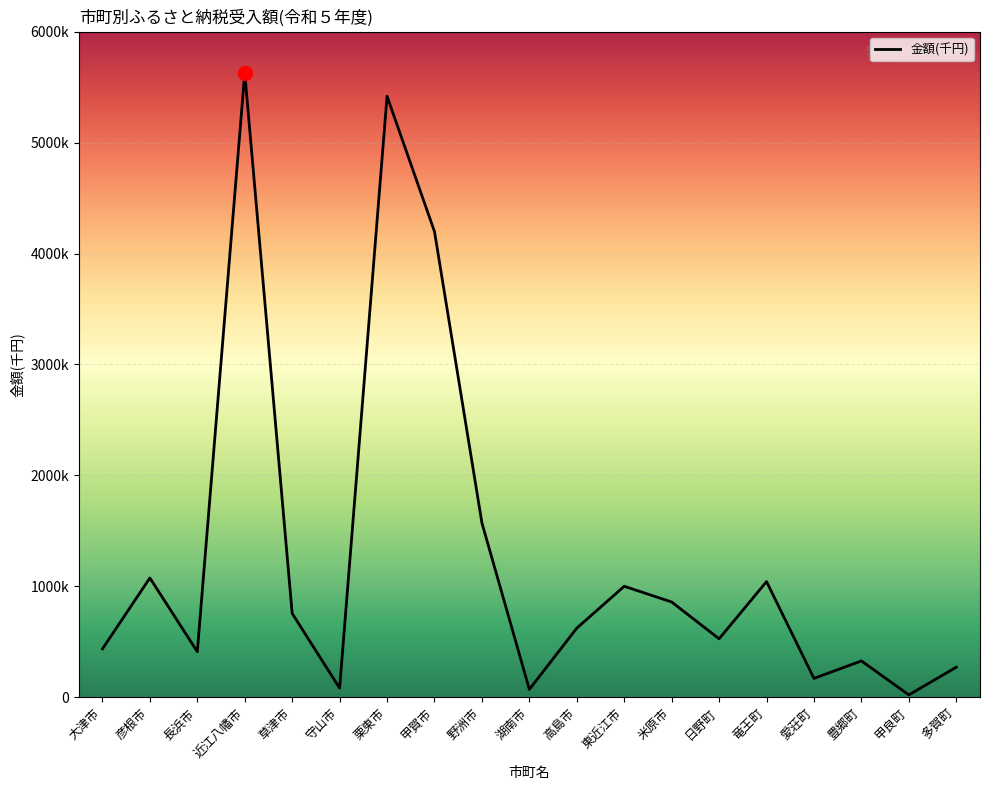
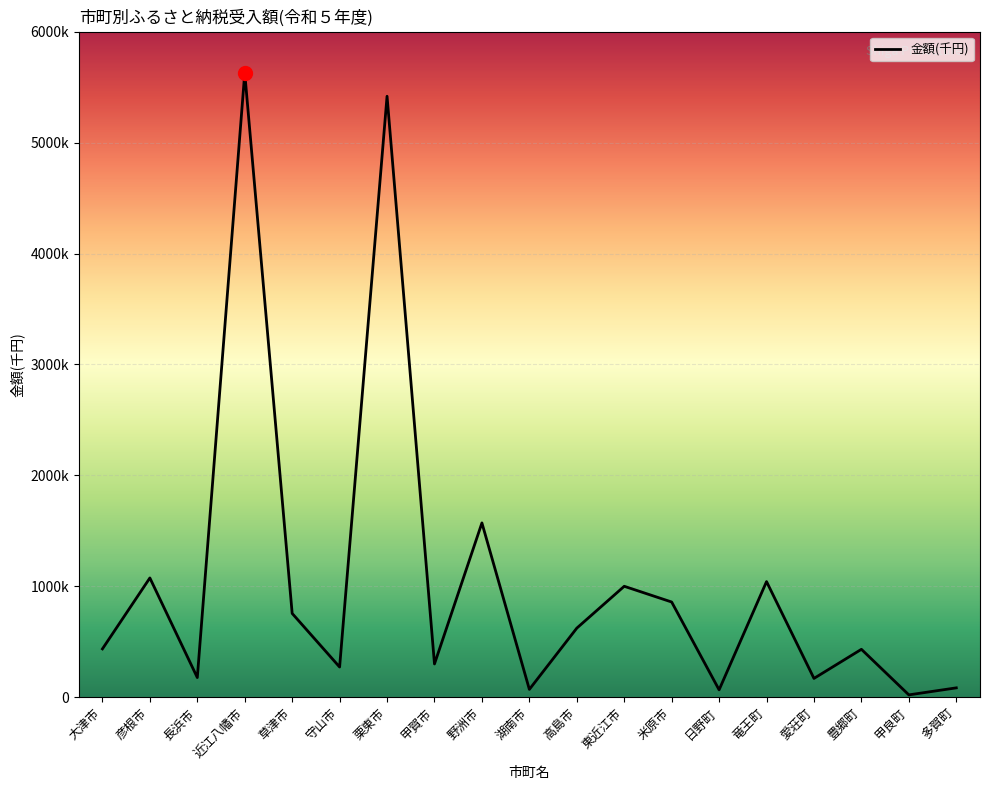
  {
    "金額(千円)": {
      "大津市": 440000,
      "彦根市": 1080000,
-     "長浜市": 410000,
+     "長浜市": 180000,
      "草津市": 760000,
-     "守山市": 80000,
+     "守山市": 270000,
      "栗東市": 5420000,
-     "甲賀市": 4200000,
+     "甲賀市": 300000,
      "野洲市": 1570000,
      "湖南市": 70000,
      "高島市": 620000,
      "東近江市": 1000000,
      "米原市": 860000,
-     "日野町": 530000,
+     "日野町": 70000,
      "竜王町": 1040000,
      "愛荘町": 170000,
-     "豊郷町": 330000,
+     "豊郷町": 430000,
      "甲良町": 20000,
-     "多賀町": 270000
+     "多賀町": 90000
    }
  }
